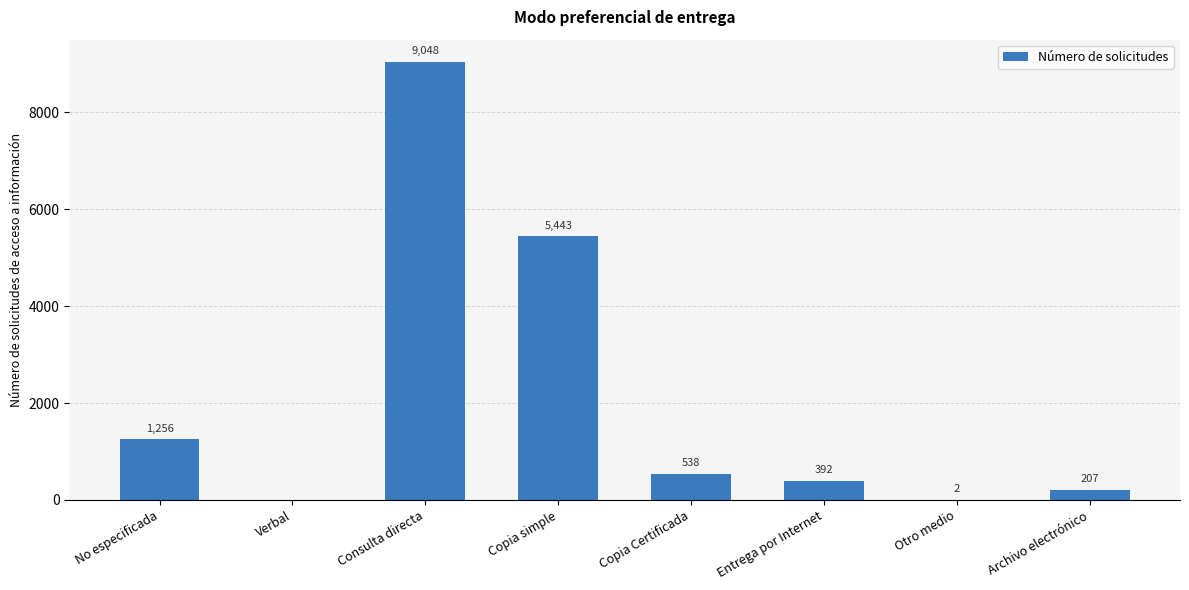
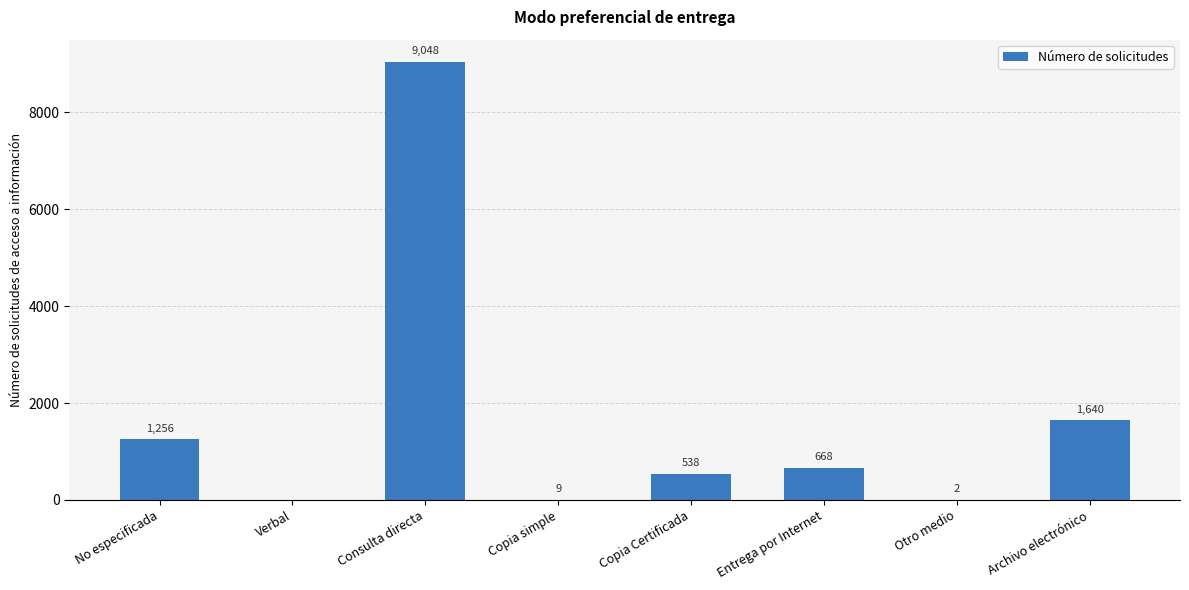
  {
    "No especificada": "1,256",
    "Consulta directa": "9,048",
-   "Copia simple": "5,443",
+   "Copia simple": "9",
    "Copia Certificada": "538",
-   "Entrega por Internet": "392",
+   "Entrega por Internet": "668",
    "Otro medio": "2",
-   "Archivo electrónico": "207"
+   "Archivo electrónico": "1,640"
  }
